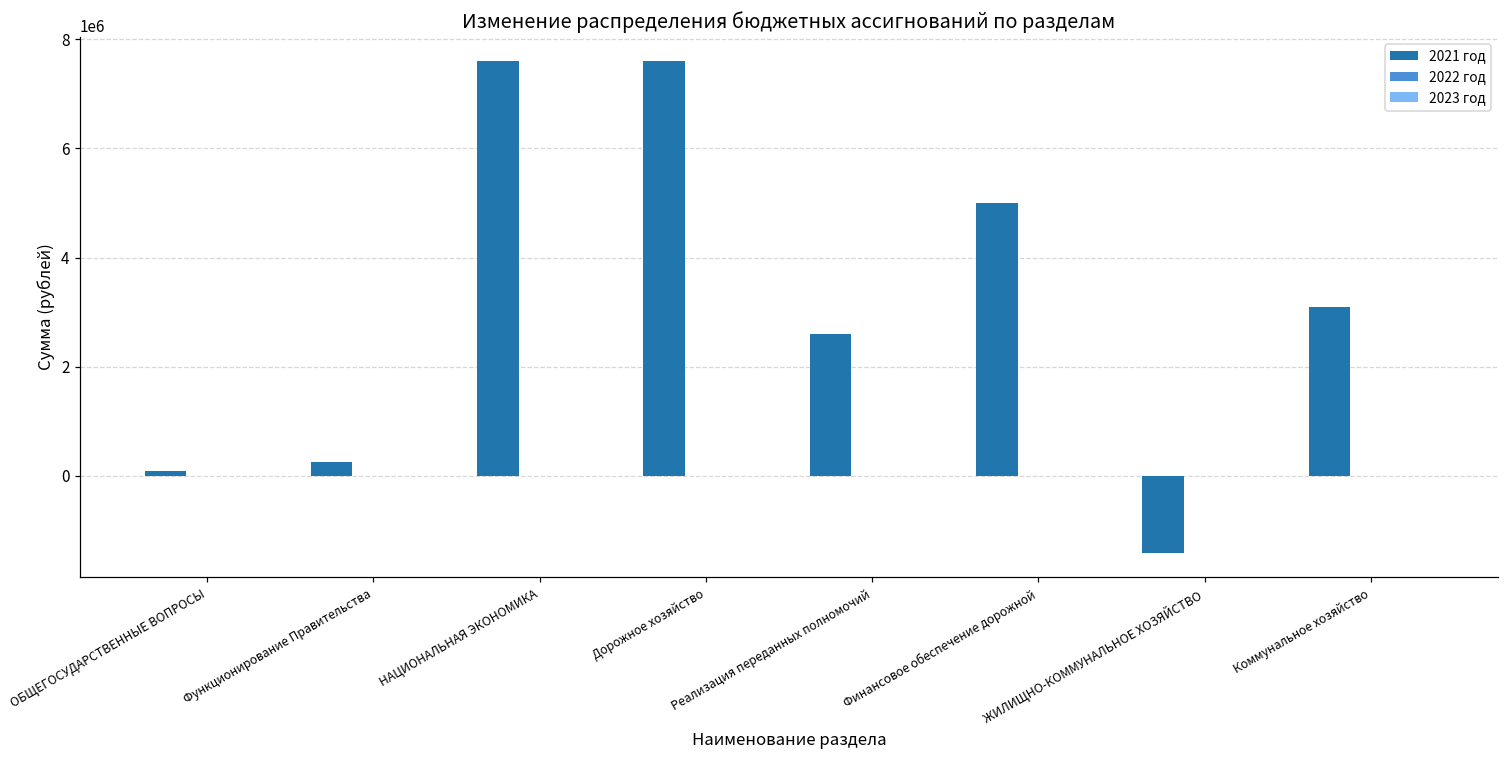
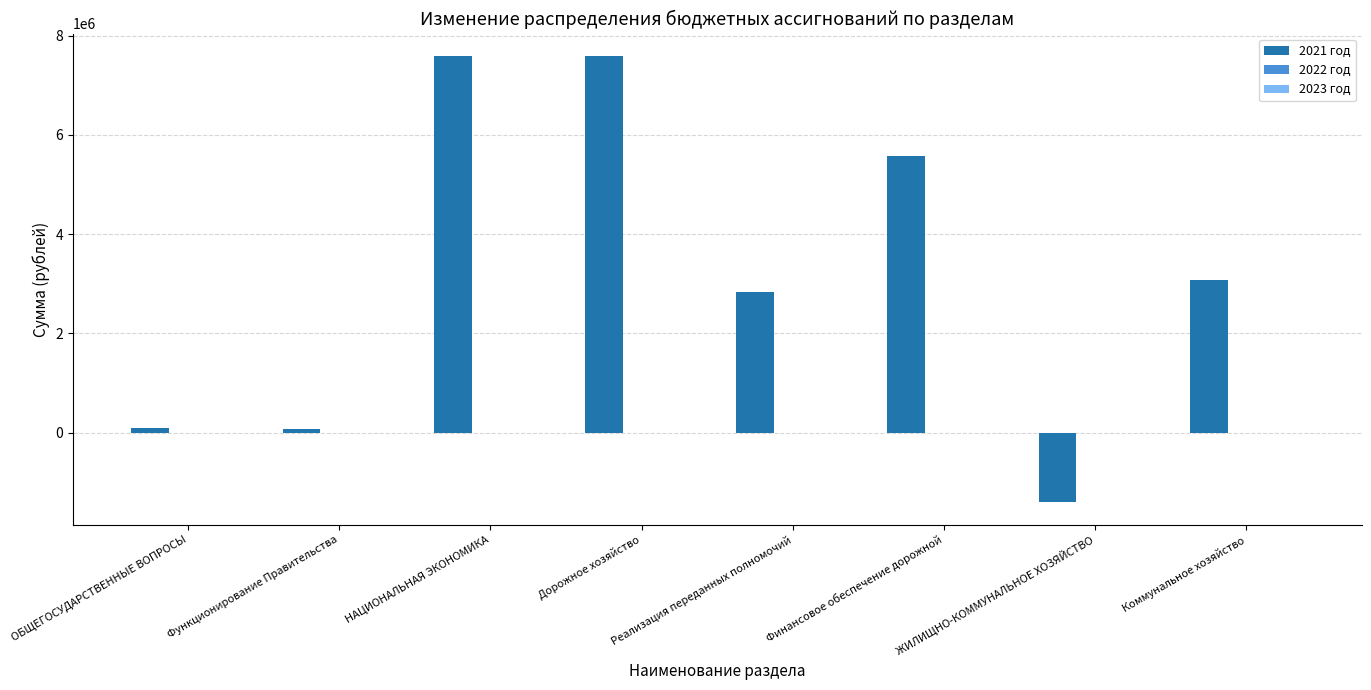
  {
    "2021 год": {
      "ОБЩЕГОСУДАРСТВЕННЫЕ ВОПРОСЫ": 100000,
-     "Функционирование Правительства": 300000,
+     "Функционирование Правительства": 100000,
      "НАЦИОНАЛЬНАЯ ЭКОНОМИКА": 7600000,
      "Дорожное хозяйство": 7600000,
-     "Реализация переданных полномочий": 2600000,
-     "Финансовое обеспечение дорожной": 5000000,
+     "Реализация переданных полномочий": 2800000,
+     "Финансовое обеспечение дорожной": 5600000,
      "ЖИЛИЩНО-КОММУНАЛЬНОЕ ХОЗЯЙСТВО": -1400000,
      "Коммунальное хозяйство": 3100000
    },
    "2022 год": {
      "ОБЩЕГОСУДАРСТВЕННЫЕ ВОПРОСЫ": 0,
      "Функционирование Правительства": 0,
      "НАЦИОНАЛЬНАЯ ЭКОНОМИКА": 0,
      "Дорожное хозяйство": 0,
      "Реализация переданных полномочий": 0,
      "Финансовое обеспечение дорожной": 0,
      "ЖИЛИЩНО-КОММУНАЛЬНОЕ ХОЗЯЙСТВО": 0,
      "Коммунальное хозяйство": 0
    },
    "2023 год": {
      "ОБЩЕГОСУДАРСТВЕННЫЕ ВОПРОСЫ": 0,
      "Функционирование Правительства": 0,
      "НАЦИОНАЛЬНАЯ ЭКОНОМИКА": 0,
      "Дорожное хозяйство": 0,
      "Реализация переданных полномочий": 0,
      "Финансовое обеспечение дорожной": 0,
      "ЖИЛИЩНО-КОММУНАЛЬНОЕ ХОЗЯЙСТВО": 0,
      "Коммунальное хозяйство": 0
    }
  }
